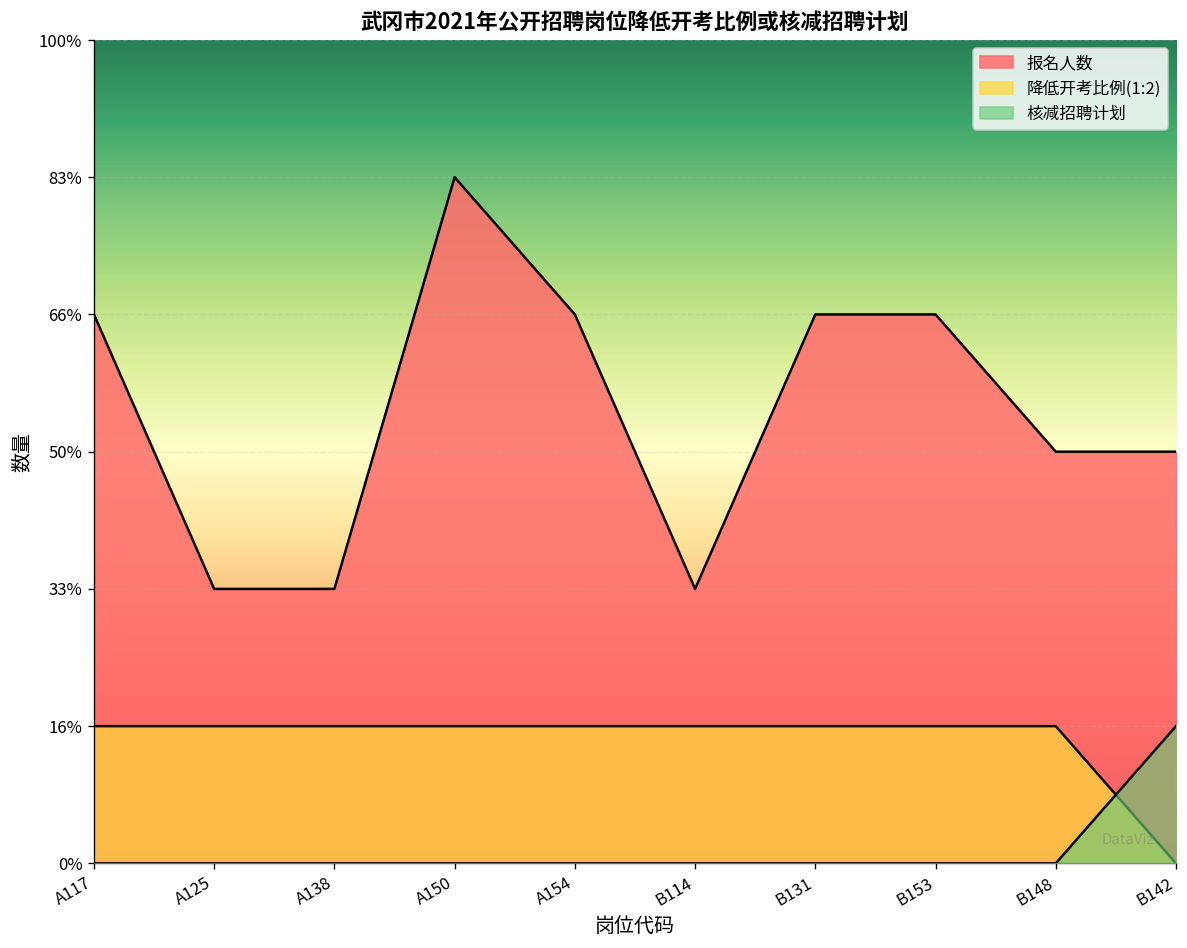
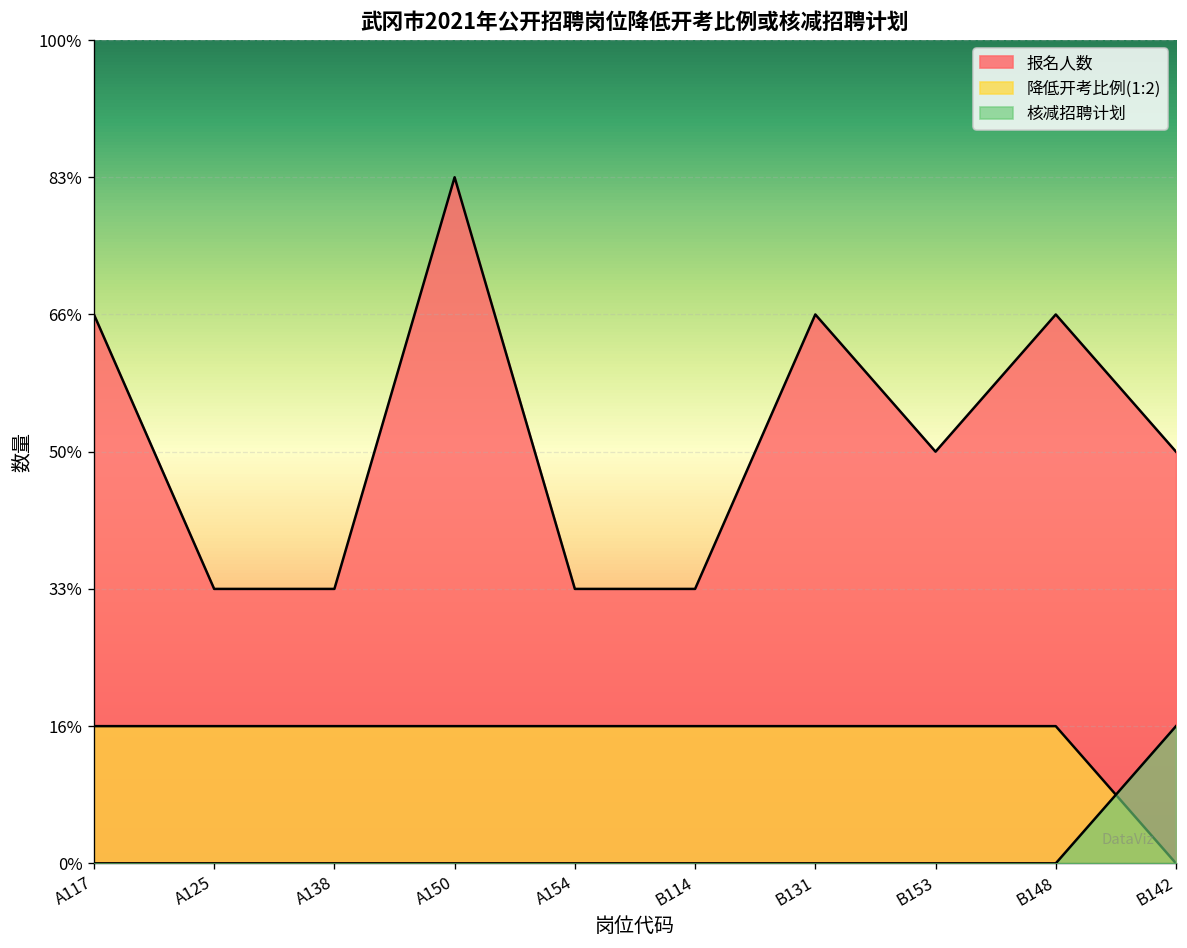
  {
    "报名人数": {
      "A117": "67%",
      "A125": "33%",
      "A138": "33%",
      "A150": "83%",
-     "A154": "67%",
+     "A154": "33%",
      "B114": "33%",
      "B131": "67%",
-     "B153": "67%",
-     "B148": "50%",
+     "B153": "50%",
+     "B148": "67%",
      "B142": "50%"
    },
    "降低开考比例(1:2)": {
      "A117": "17%",
      "A125": "17%",
      "A138": "17%",
      "A150": "17%",
      "A154": "17%",
      "B114": "17%",
      "B131": "17%",
      "B153": "17%",
      "B148": "17%",
      "B142": "0%"
    },
    "核减招聘计划": {
      "A117": "0%",
      "A125": "0%",
      "A138": "0%",
      "A150": "0%",
      "A154": "0%",
      "B114": "0%",
      "B131": "0%",
      "B153": "0%",
      "B148": "0%",
      "B142": "17%"
    }
  }
